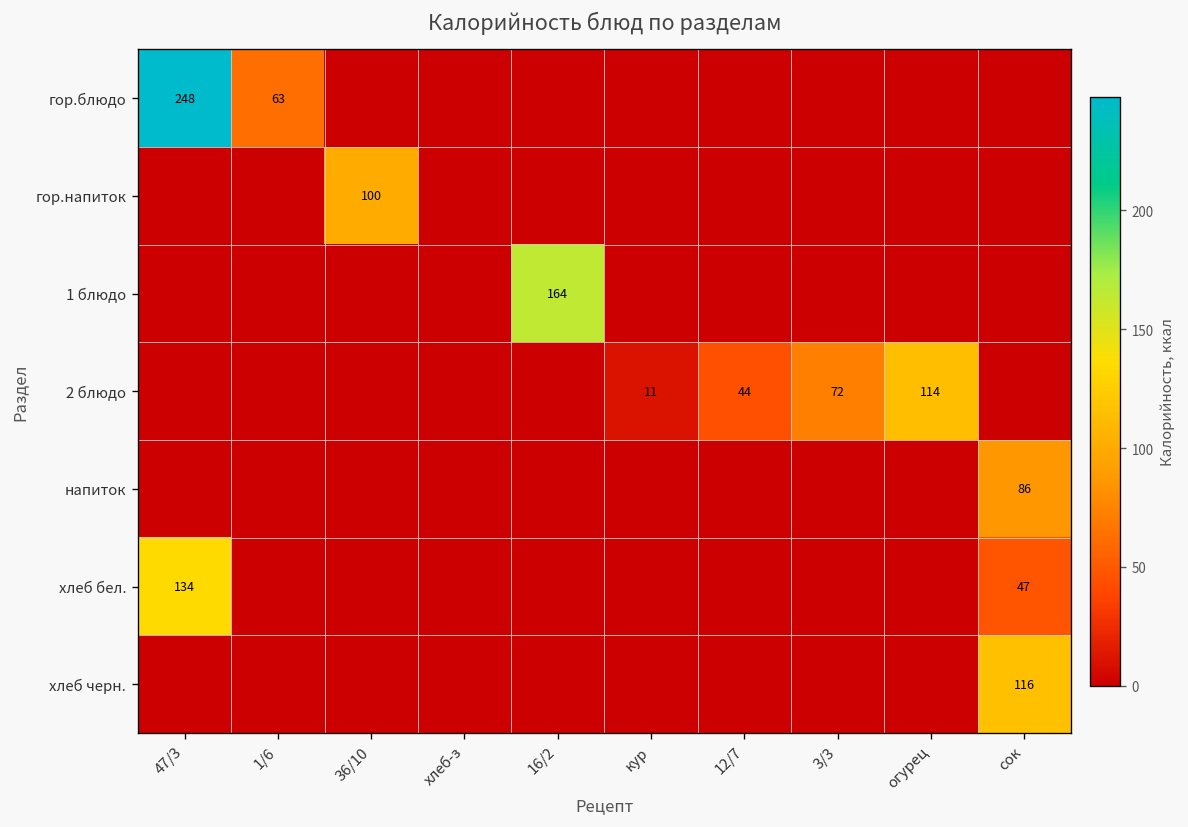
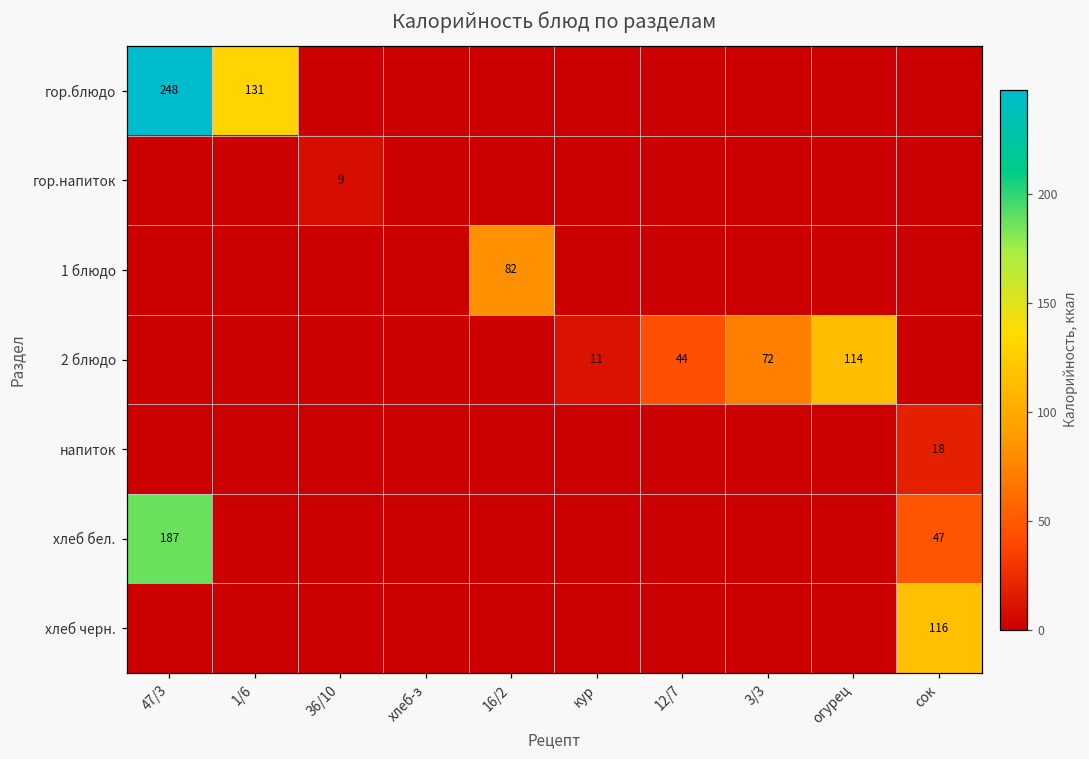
  {
    "гор.блюдо": {
      "47/3": 248,
-     "1/6": 63
+     "1/6": 131
    },
    "гор.напиток": {
-     "36/10": 100
+     "36/10": 9
    },
    "1 блюдо": {
-     "16/2": 164
+     "16/2": 82
    },
    "2 блюдо": {
      "кур": 11,
      "12/7": 44,
      "3/3": 72,
      "огурец": 114
    },
    "напиток": {
-     "сок": 86
+     "сок": 18
    },
    "хлеб бел.": {
-     "47/3": 134,
+     "47/3": 187,
      "сок": 47
    },
    "хлеб черн.": {
      "сок": 116
    }
  }
